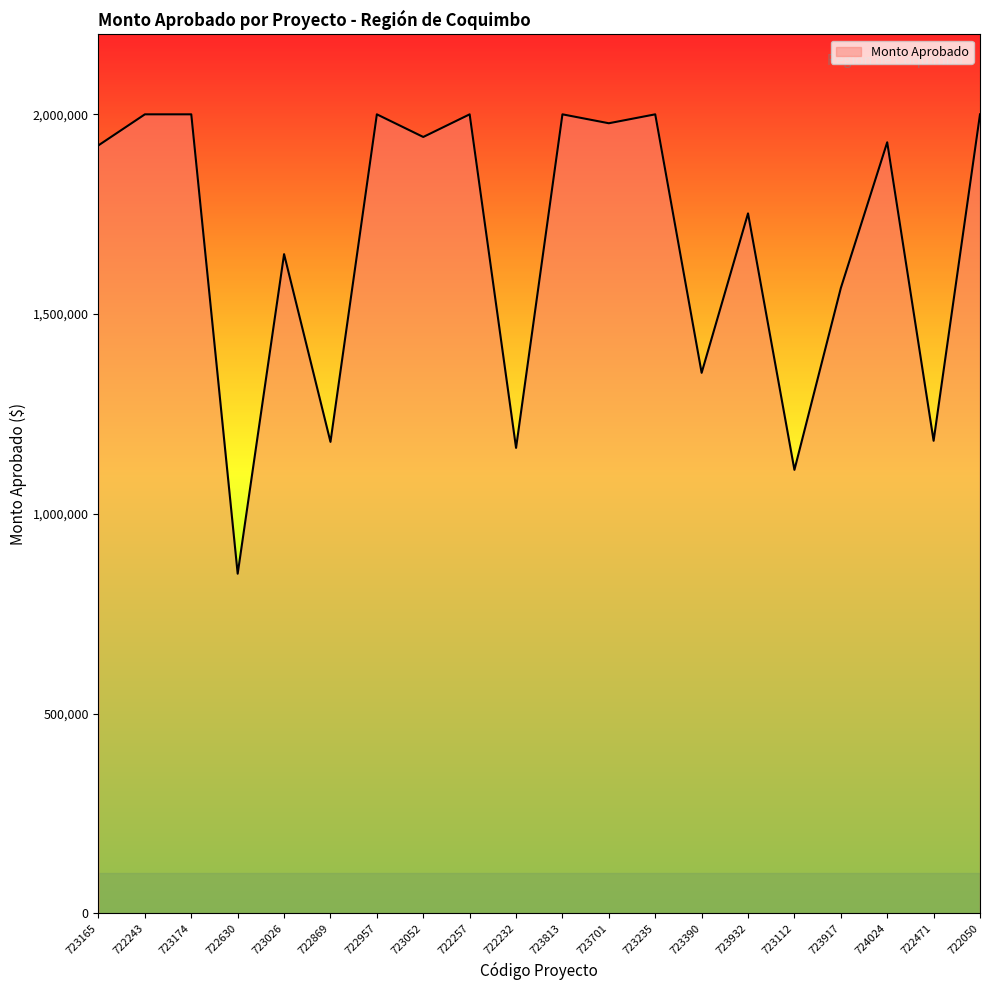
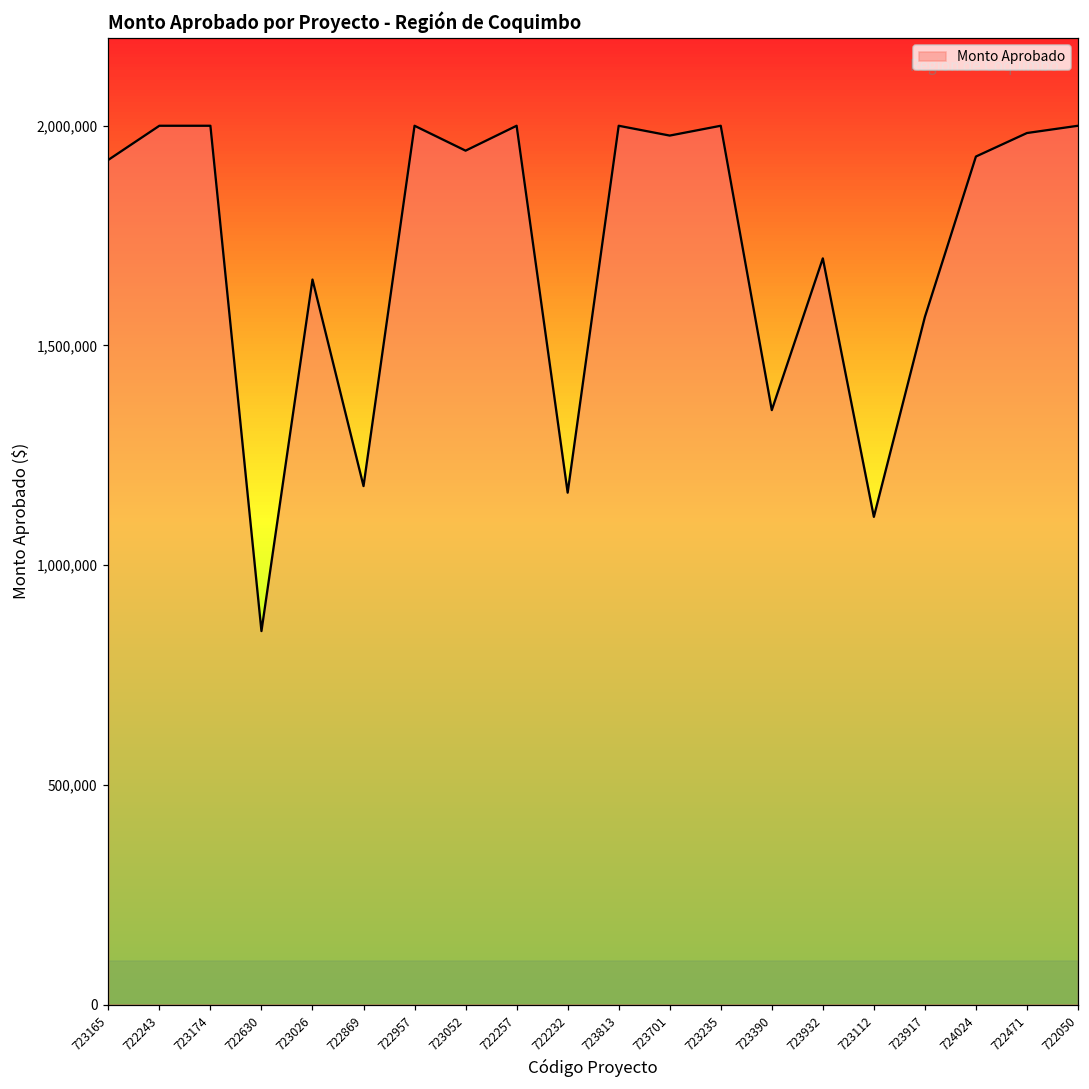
  {
    "723165": "1,920,000",
    "722243": "2,000,000",
    "723174": "2,000,000",
    "722630": "850,000",
    "723026": "1,650,000",
    "722869": "1,180,000",
    "722957": "2,000,000",
    "723052": "1,940,000",
    "722257": "2,000,000",
    "722232": "1,170,000",
    "723813": "2,000,000",
    "723701": "1,980,000",
    "723235": "2,000,000",
    "723390": "1,350,000",
-   "723932": "1,750,000",
+   "723932": "1,700,000",
    "723112": "1,110,000",
    "723917": "1,570,000",
    "724024": "1,930,000",
-   "722471": "1,180,000",
+   "722471": "1,980,000",
    "722050": "2,000,000"
  }
